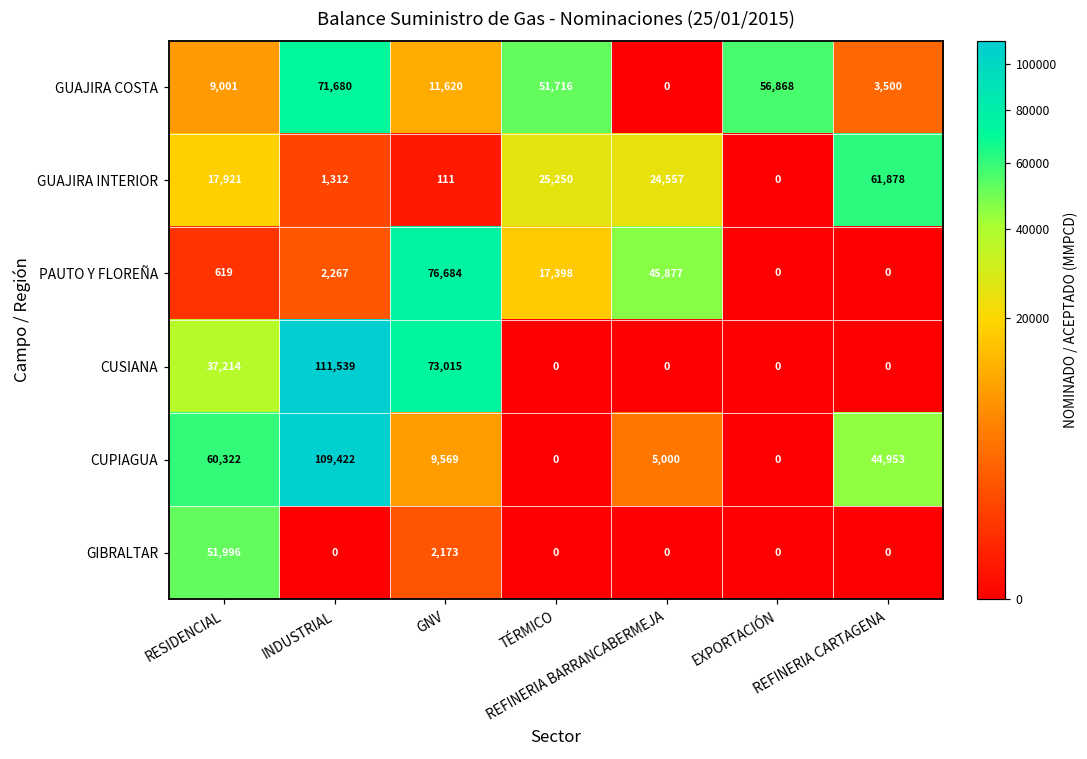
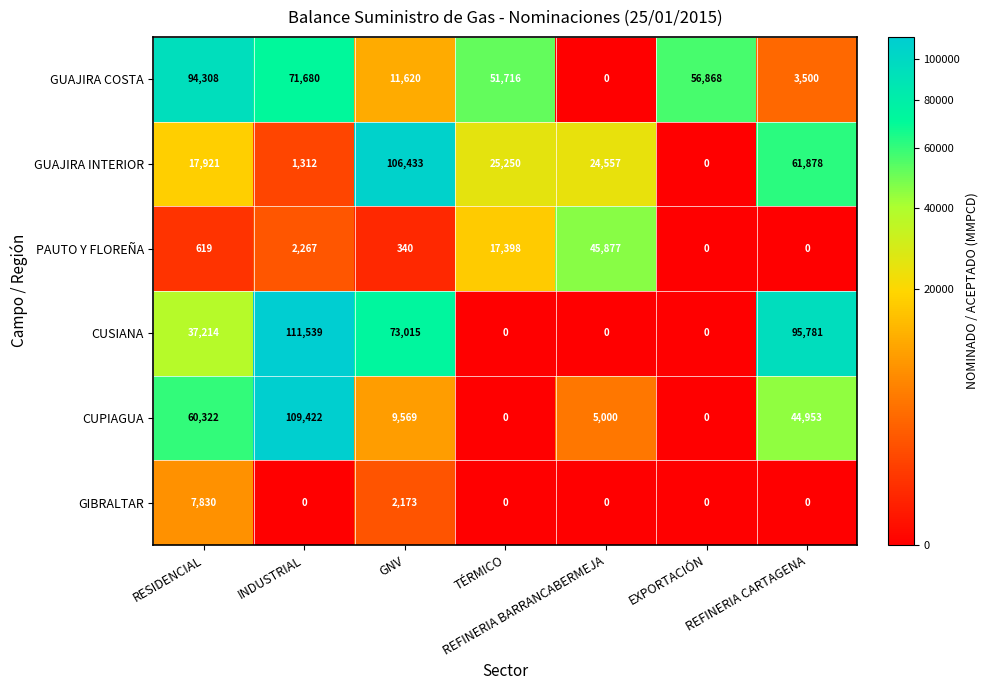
  {
    "GUAJIRA COSTA": {
-     "RESIDENCIAL": "9,001",
+     "RESIDENCIAL": "94,308",
      "INDUSTRIAL": "71,680",
      "GNV": "11,620",
      "TÉRMICO": "51,716",
      "REFINERIA BARRANCABERMEJA": "0",
      "EXPORTACIÓN": "56,868",
      "REFINERIA CARTAGENA": "3,500"
    },
    "GUAJIRA INTERIOR": {
      "RESIDENCIAL": "17,921",
      "INDUSTRIAL": "1,312",
-     "GNV": "111",
+     "GNV": "106,433",
      "TÉRMICO": "25,250",
      "REFINERIA BARRANCABERMEJA": "24,557",
      "EXPORTACIÓN": "0",
      "REFINERIA CARTAGENA": "61,878"
    },
    "PAUTO Y FLOREÑA": {
      "RESIDENCIAL": "619",
      "INDUSTRIAL": "2,267",
-     "GNV": "76,684",
+     "GNV": "340",
      "TÉRMICO": "17,398",
      "REFINERIA BARRANCABERMEJA": "45,877",
      "EXPORTACIÓN": "0",
      "REFINERIA CARTAGENA": "0"
    },
    "CUSIANA": {
      "RESIDENCIAL": "37,214",
      "INDUSTRIAL": "111,539",
      "GNV": "73,015",
      "TÉRMICO": "0",
      "REFINERIA BARRANCABERMEJA": "0",
      "EXPORTACIÓN": "0",
-     "REFINERIA CARTAGENA": "0"
+     "REFINERIA CARTAGENA": "95,781"
    },
    "CUPIAGUA": {
      "RESIDENCIAL": "60,322",
      "INDUSTRIAL": "109,422",
      "GNV": "9,569",
      "TÉRMICO": "0",
      "REFINERIA BARRANCABERMEJA": "5,000",
      "EXPORTACIÓN": "0",
      "REFINERIA CARTAGENA": "44,953"
    },
    "GIBRALTAR": {
-     "RESIDENCIAL": "51,996",
+     "RESIDENCIAL": "7,830",
      "INDUSTRIAL": "0",
      "GNV": "2,173",
      "TÉRMICO": "0",
      "REFINERIA BARRANCABERMEJA": "0",
      "EXPORTACIÓN": "0",
      "REFINERIA CARTAGENA": "0"
    }
  }
